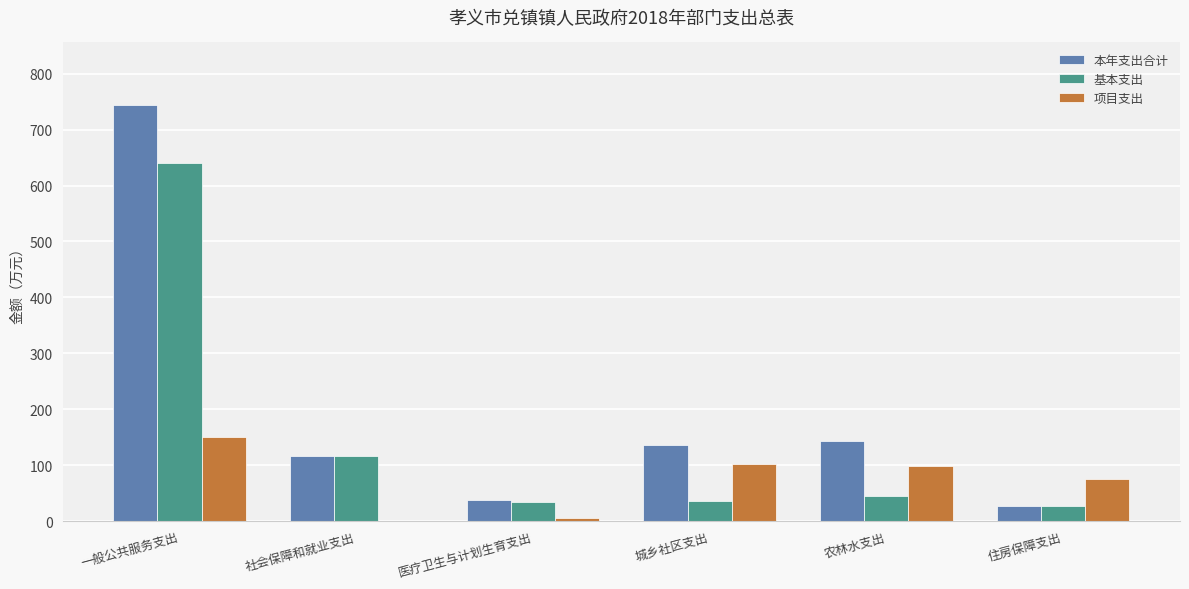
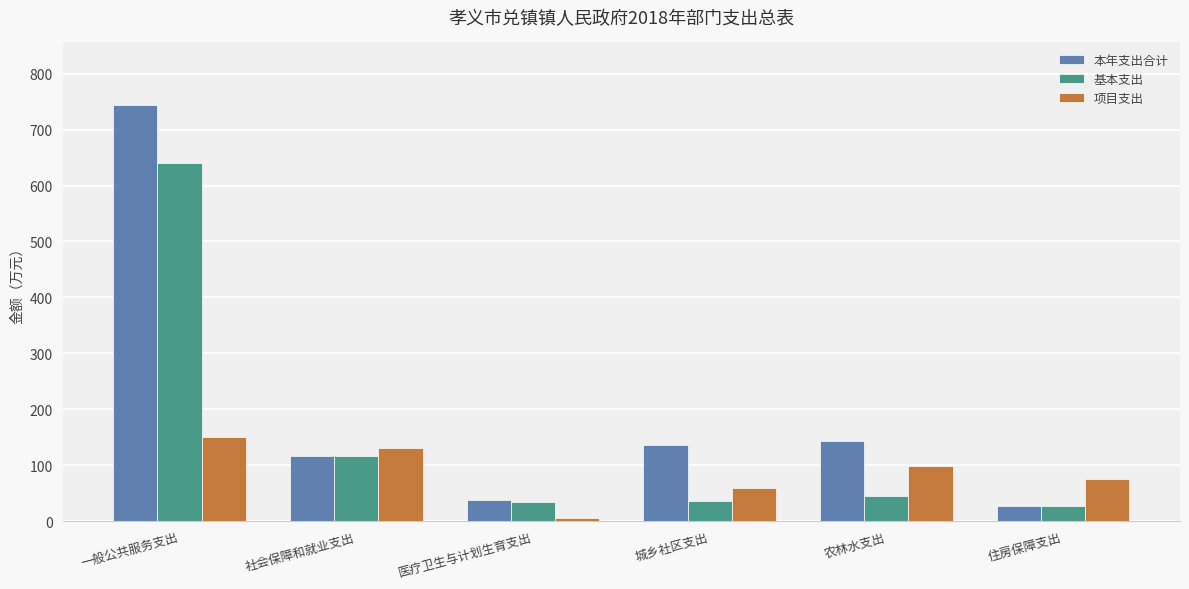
  {
    "项目支出": {
      "一般公共服务支出": 150,
-     "社会保障和就业支出": 0,
+     "社会保障和就业支出": 130,
      "医疗卫生与计划生育支出": 10,
-     "城乡社区支出": 100,
+     "城乡社区支出": 60,
      "农林水支出": 100,
      "住房保障支出": 80
    }
  }
